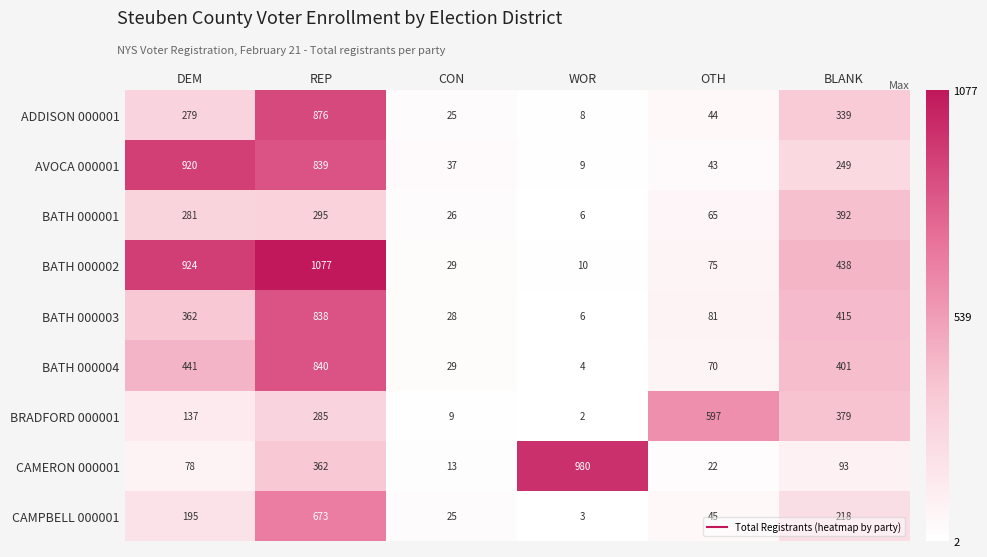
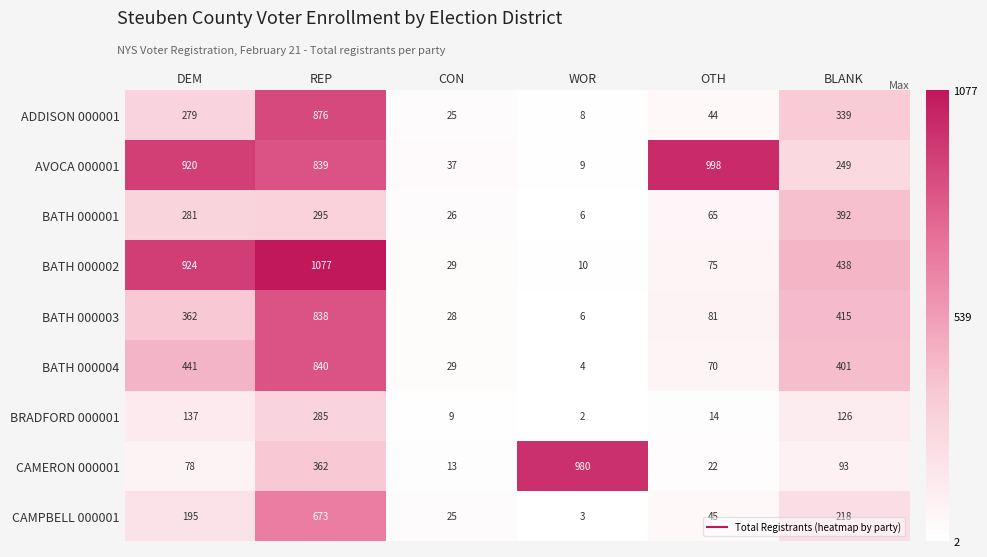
  {
    "ADDISON 000001": {
      "DEM": 279,
      "REP": 876,
      "CON": 25,
      "WOR": 8,
      "OTH": 44,
      "BLANK": 339
    },
    "AVOCA 000001": {
      "DEM": 920,
      "REP": 839,
      "CON": 37,
      "WOR": 9,
-     "OTH": 43,
+     "OTH": 998,
      "BLANK": 249
    },
    "BATH 000001": {
      "DEM": 281,
      "REP": 295,
      "CON": 26,
      "WOR": 6,
      "OTH": 65,
      "BLANK": 392
    },
    "BATH 000002": {
      "DEM": 924,
      "REP": 1077,
      "CON": 29,
      "WOR": 10,
      "OTH": 75,
      "BLANK": 438
    },
    "BATH 000003": {
      "DEM": 362,
      "REP": 838,
      "CON": 28,
      "WOR": 6,
      "OTH": 81,
      "BLANK": 415
    },
    "BATH 000004": {
      "DEM": 441,
      "REP": 840,
      "CON": 29,
      "WOR": 4,
      "OTH": 70,
      "BLANK": 401
    },
    "BRADFORD 000001": {
      "DEM": 137,
      "REP": 285,
      "CON": 9,
      "WOR": 2,
-     "OTH": 597,
-     "BLANK": 379
+     "OTH": 14,
+     "BLANK": 126
    },
    "CAMERON 000001": {
      "DEM": 78,
      "REP": 362,
      "CON": 13,
      "WOR": 980,
      "OTH": 22,
      "BLANK": 93
    },
    "CAMPBELL 000001": {
      "DEM": 195,
      "REP": 673,
      "CON": 25,
      "WOR": 3
    }
  }
